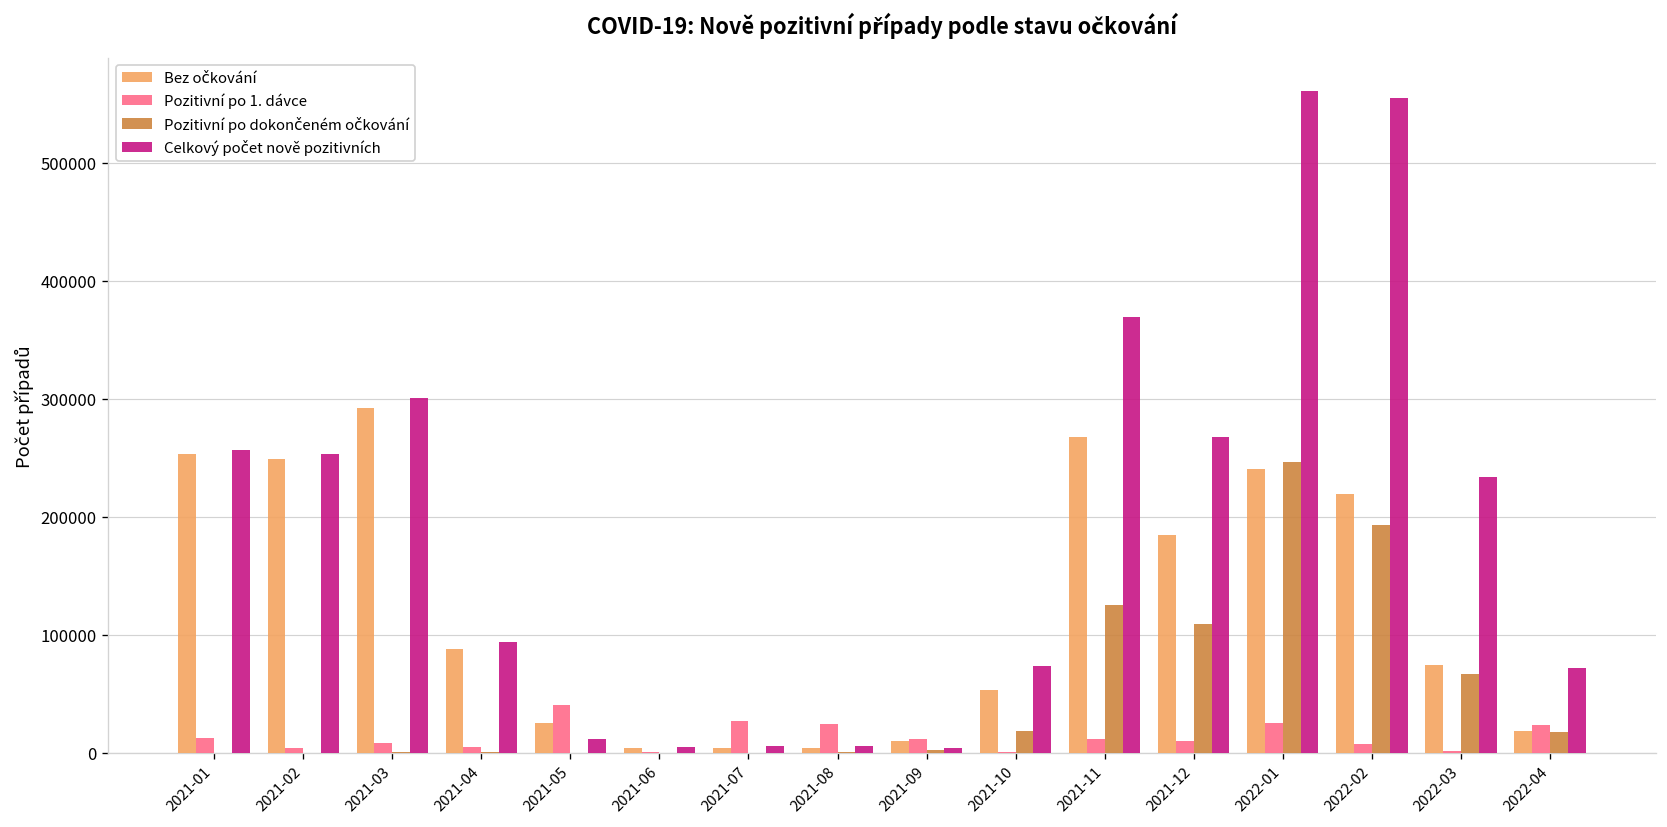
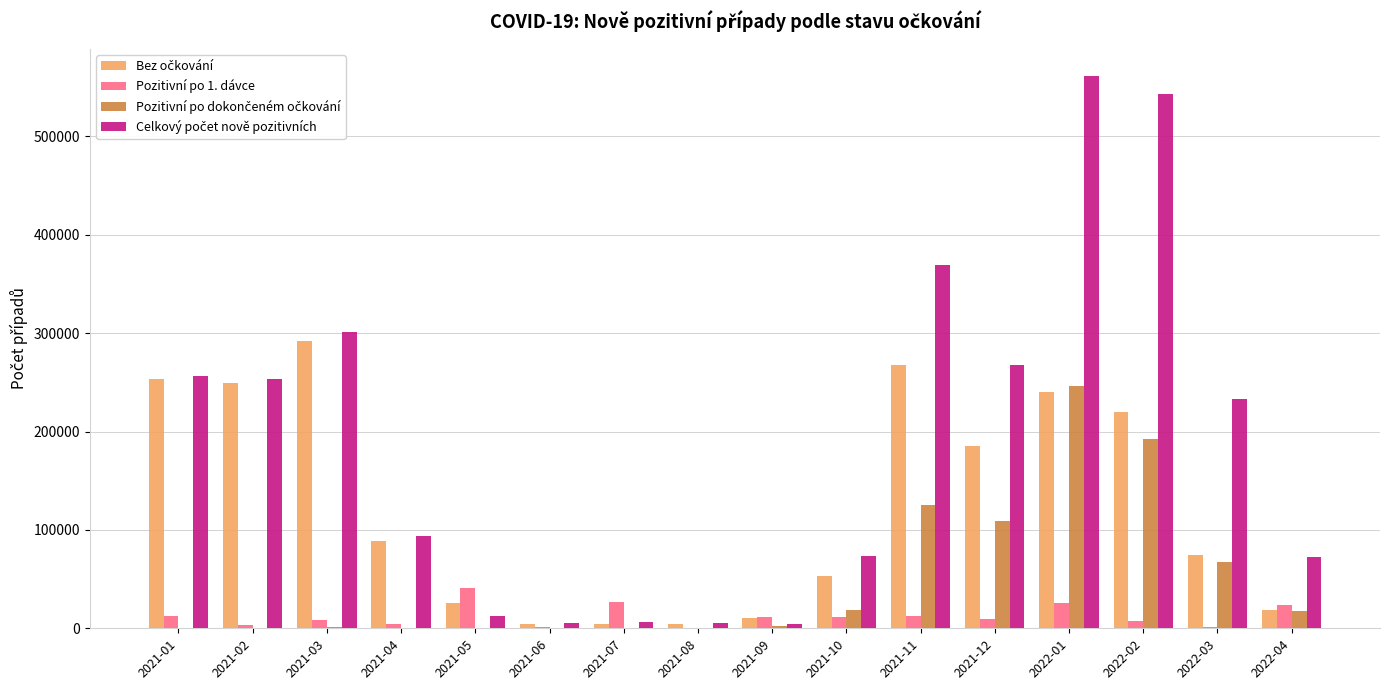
  {
    "Pozitivní po 1. dávce": {
      "2021-01": 10000,
      "2021-02": 0,
      "2021-03": 10000,
      "2021-04": 0,
      "2021-05": 40000,
      "2021-07": 30000,
-     "2021-08": 20000,
+     "2021-08": 0,
      "2021-09": 10000,
-     "2021-10": 0,
+     "2021-10": 10000,
      "2021-11": 10000,
      "2021-12": 10000,
      "2022-01": 30000,
      "2022-02": 10000,
      "2022-04": 20000
    },
    "Celkový počet nově pozitivních": {
      "2021-01": 260000,
      "2021-02": 250000,
      "2021-03": 300000,
      "2021-04": 90000,
      "2021-05": 10000,
      "2021-06": 10000,
      "2021-07": 10000,
      "2021-08": 10000,
      "2021-09": 0,
      "2021-10": 70000,
      "2021-11": 370000,
      "2021-12": 270000,
      "2022-01": 560000,
-     "2022-02": 550000,
+     "2022-02": 540000,
      "2022-03": 230000,
      "2022-04": 70000
    }
  }
